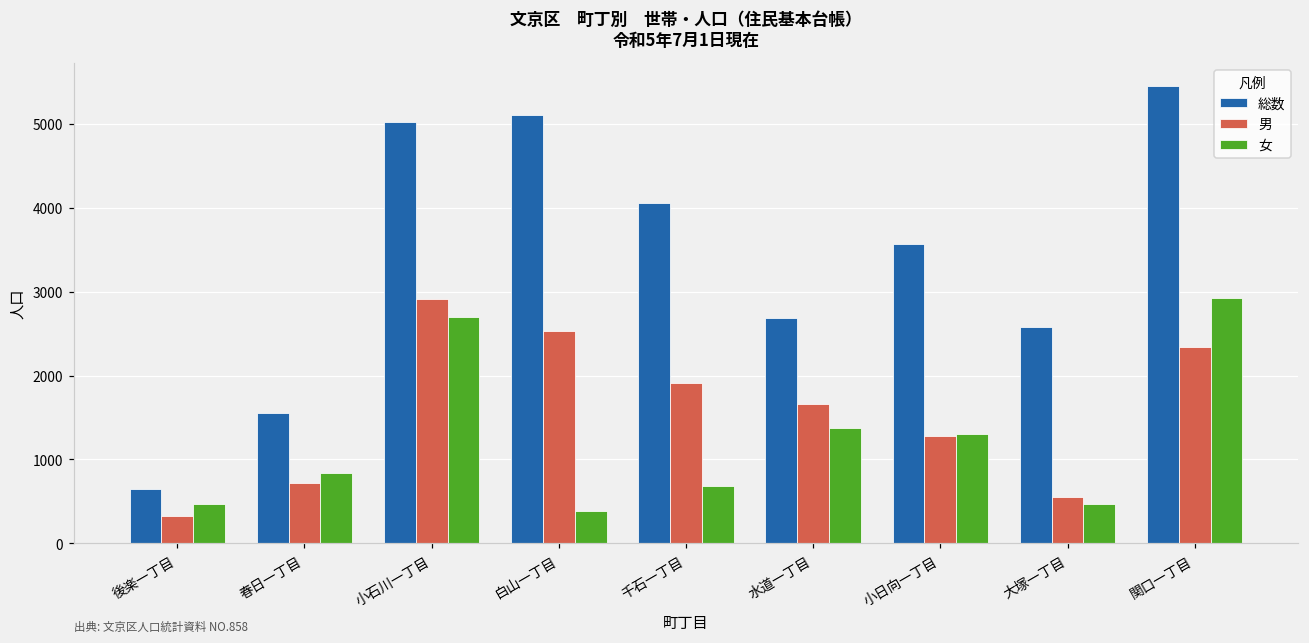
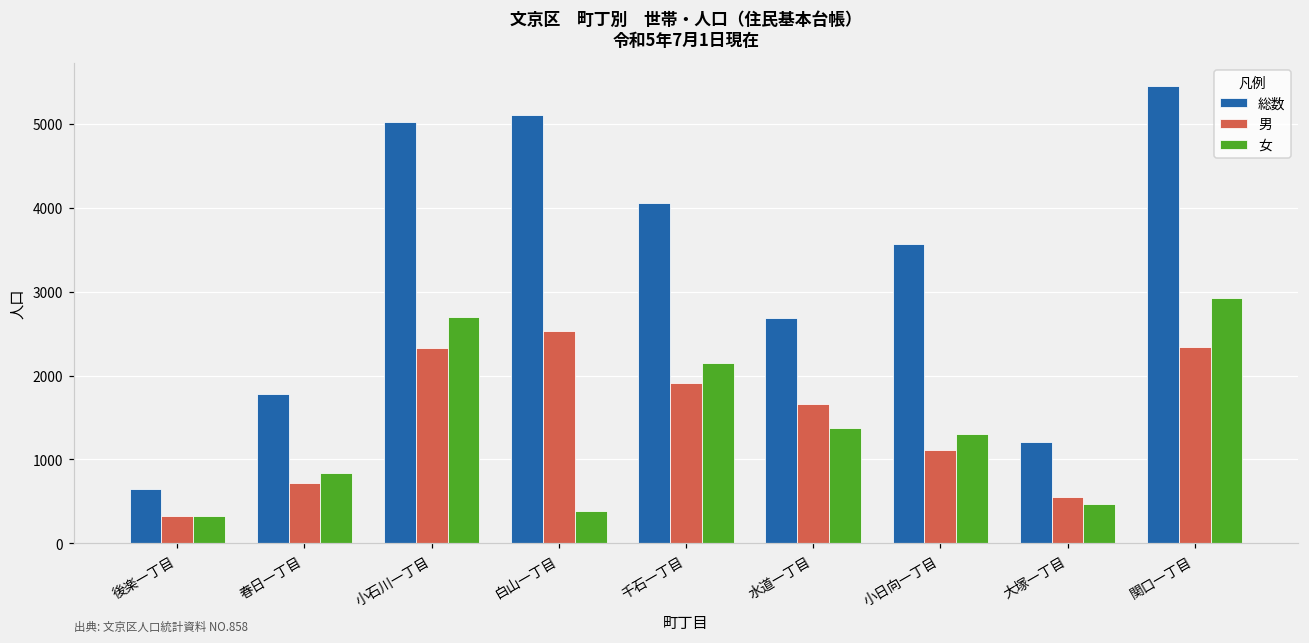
  {
    "総数": {
      "後楽一丁目": 700,
-     "春日一丁目": 1600,
+     "春日一丁目": 1800,
      "小石川一丁目": 5000,
      "白山一丁目": 5100,
      "千石一丁目": 4100,
      "水道一丁目": 2700,
      "小日向一丁目": 3600,
-     "大塚一丁目": 2600,
+     "大塚一丁目": 1200,
      "関口一丁目": 5500
    },
    "男": {
      "後楽一丁目": 300,
      "春日一丁目": 700,
-     "小石川一丁目": 2900,
+     "小石川一丁目": 2300,
      "白山一丁目": 2500,
      "千石一丁目": 1900,
      "水道一丁目": 1700,
-     "小日向一丁目": 1300,
+     "小日向一丁目": 1100,
      "大塚一丁目": 600,
      "関口一丁目": 2300
    },
    "女": {
-     "後楽一丁目": 500,
+     "後楽一丁目": 300,
      "春日一丁目": 800,
      "小石川一丁目": 2700,
      "白山一丁目": 400,
-     "千石一丁目": 700,
+     "千石一丁目": 2100,
      "水道一丁目": 1400,
      "小日向一丁目": 1300,
      "大塚一丁目": 500,
      "関口一丁目": 2900
    }
  }
